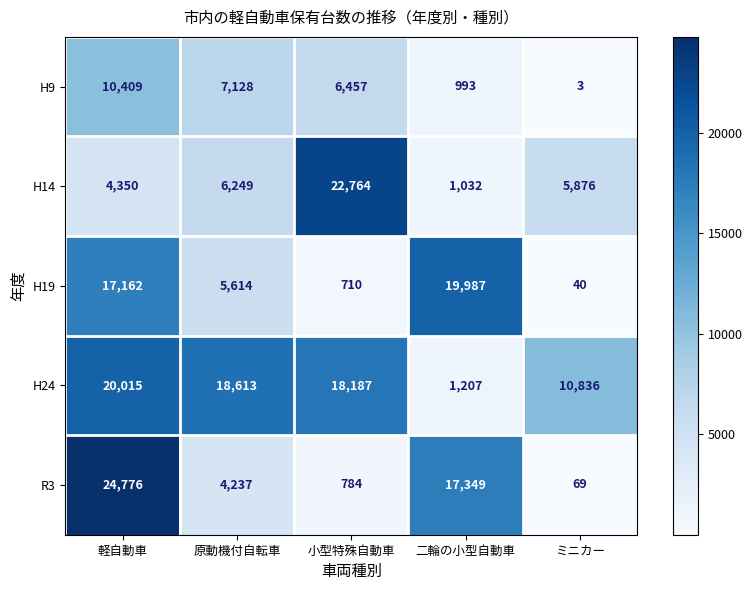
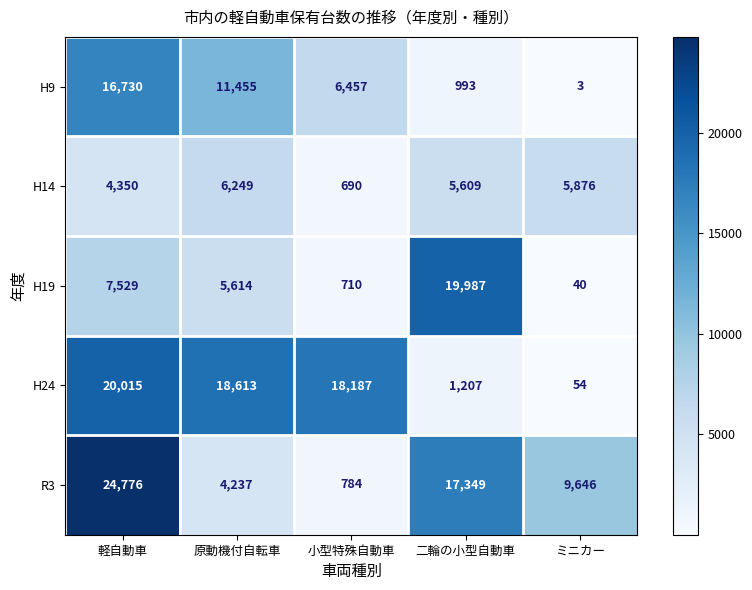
  {
    "H9": {
-     "軽自動車": "10,409",
-     "原動機付自転車": "7,128",
+     "軽自動車": "16,730",
+     "原動機付自転車": "11,455",
      "小型特殊自動車": "6,457",
      "二輪の小型自動車": "993",
      "ミニカー": "3"
    },
    "H14": {
      "軽自動車": "4,350",
      "原動機付自転車": "6,249",
-     "小型特殊自動車": "22,764",
-     "二輪の小型自動車": "1,032",
+     "小型特殊自動車": "690",
+     "二輪の小型自動車": "5,609",
      "ミニカー": "5,876"
    },
    "H19": {
-     "軽自動車": "17,162",
+     "軽自動車": "7,529",
      "原動機付自転車": "5,614",
      "小型特殊自動車": "710",
      "二輪の小型自動車": "19,987",
      "ミニカー": "40"
    },
    "H24": {
      "軽自動車": "20,015",
      "原動機付自転車": "18,613",
      "小型特殊自動車": "18,187",
      "二輪の小型自動車": "1,207",
-     "ミニカー": "10,836"
+     "ミニカー": "54"
    },
    "R3": {
      "軽自動車": "24,776",
      "原動機付自転車": "4,237",
      "小型特殊自動車": "784",
      "二輪の小型自動車": "17,349",
-     "ミニカー": "69"
+     "ミニカー": "9,646"
    }
  }
